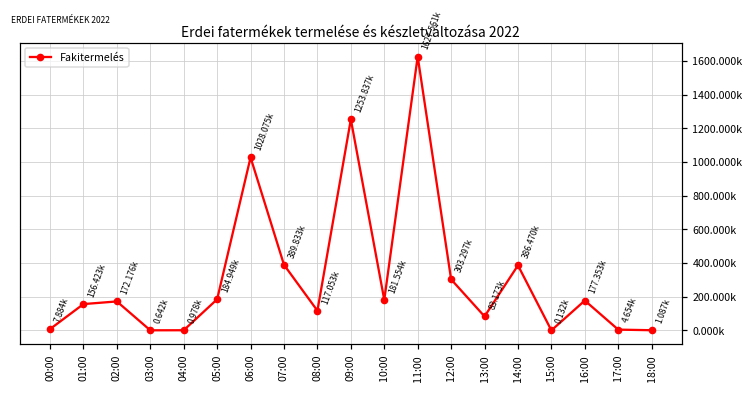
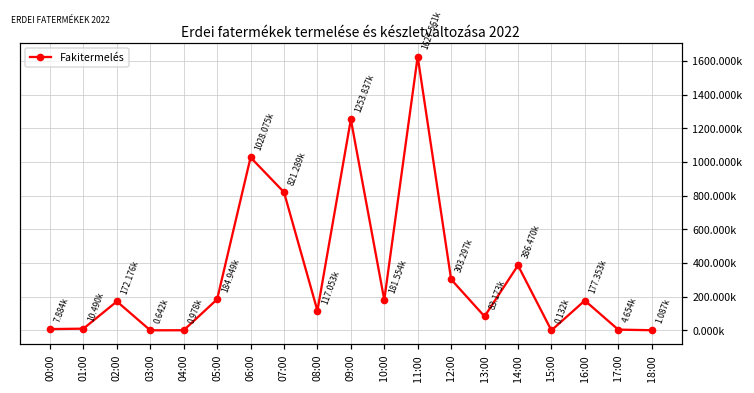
  {
    "00:00": "7.884k",
-   "01:00": "156.423k",
+   "01:00": "10.490k",
    "02:00": "172.176k",
    "03:00": "0.642k",
    "04:00": "0.978k",
    "05:00": "184.949k",
    "06:00": "1028.075k",
-   "07:00": "389.833k",
+   "07:00": "821.289k",
    "08:00": "117.053k",
    "09:00": "1253.837k",
    "10:00": "181.554k",
    "11:00": "1627.561k",
    "12:00": "303.297k",
    "13:00": "83.173k",
    "14:00": "386.470k",
    "15:00": "0.132k",
    "16:00": "177.353k",
    "17:00": "4.654k",
    "18:00": "1.087k"
  }
